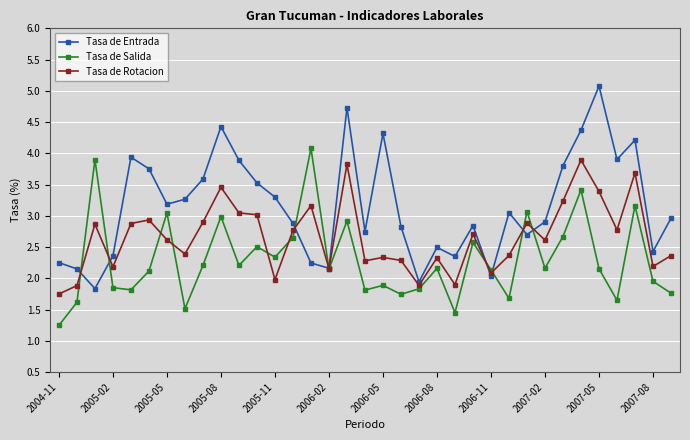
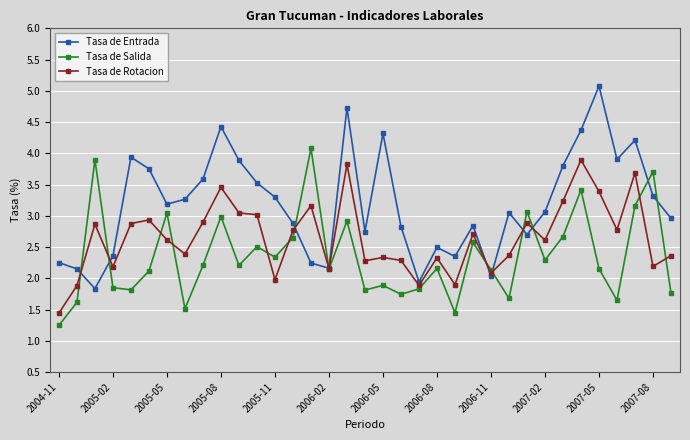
  {
    "Tasa de Entrada": {
      "2004-11": 2.3,
      "2005-02": 2.4,
      "2005-05": 3.2,
      "2005-08": 4.4,
      "2005-11": 3.3,
      "2006-05": 4.3,
      "2006-08": 2.5,
      "2006-11": 2.0,
-     "2007-02": 2.9,
+     "2007-02": 3.1,
      "2007-05": 5.1,
-     "2007-08": 2.4
+     "2007-08": 3.3
    },
    "Tasa de Salida": {
      "2004-11": 1.2,
      "2005-02": 1.9,
      "2005-05": 3.0,
      "2005-08": 3.0,
      "2005-11": 2.3,
      "2006-05": 1.9,
      "2006-08": 2.2,
      "2006-11": 2.1,
-     "2007-02": 2.2,
+     "2007-02": 2.3,
      "2007-05": 2.2,
-     "2007-08": 2.0
+     "2007-08": 3.7
    },
    "Tasa de Rotacion": {
-     "2004-11": 1.7,
+     "2004-11": 1.4,
      "2005-02": 2.2,
      "2005-05": 2.6,
      "2005-08": 3.5,
      "2005-11": 2.0,
      "2006-05": 2.3,
      "2006-08": 2.3,
      "2006-11": 2.1,
      "2007-02": 2.6,
      "2007-05": 3.4,
      "2007-08": 2.2
    }
  }
